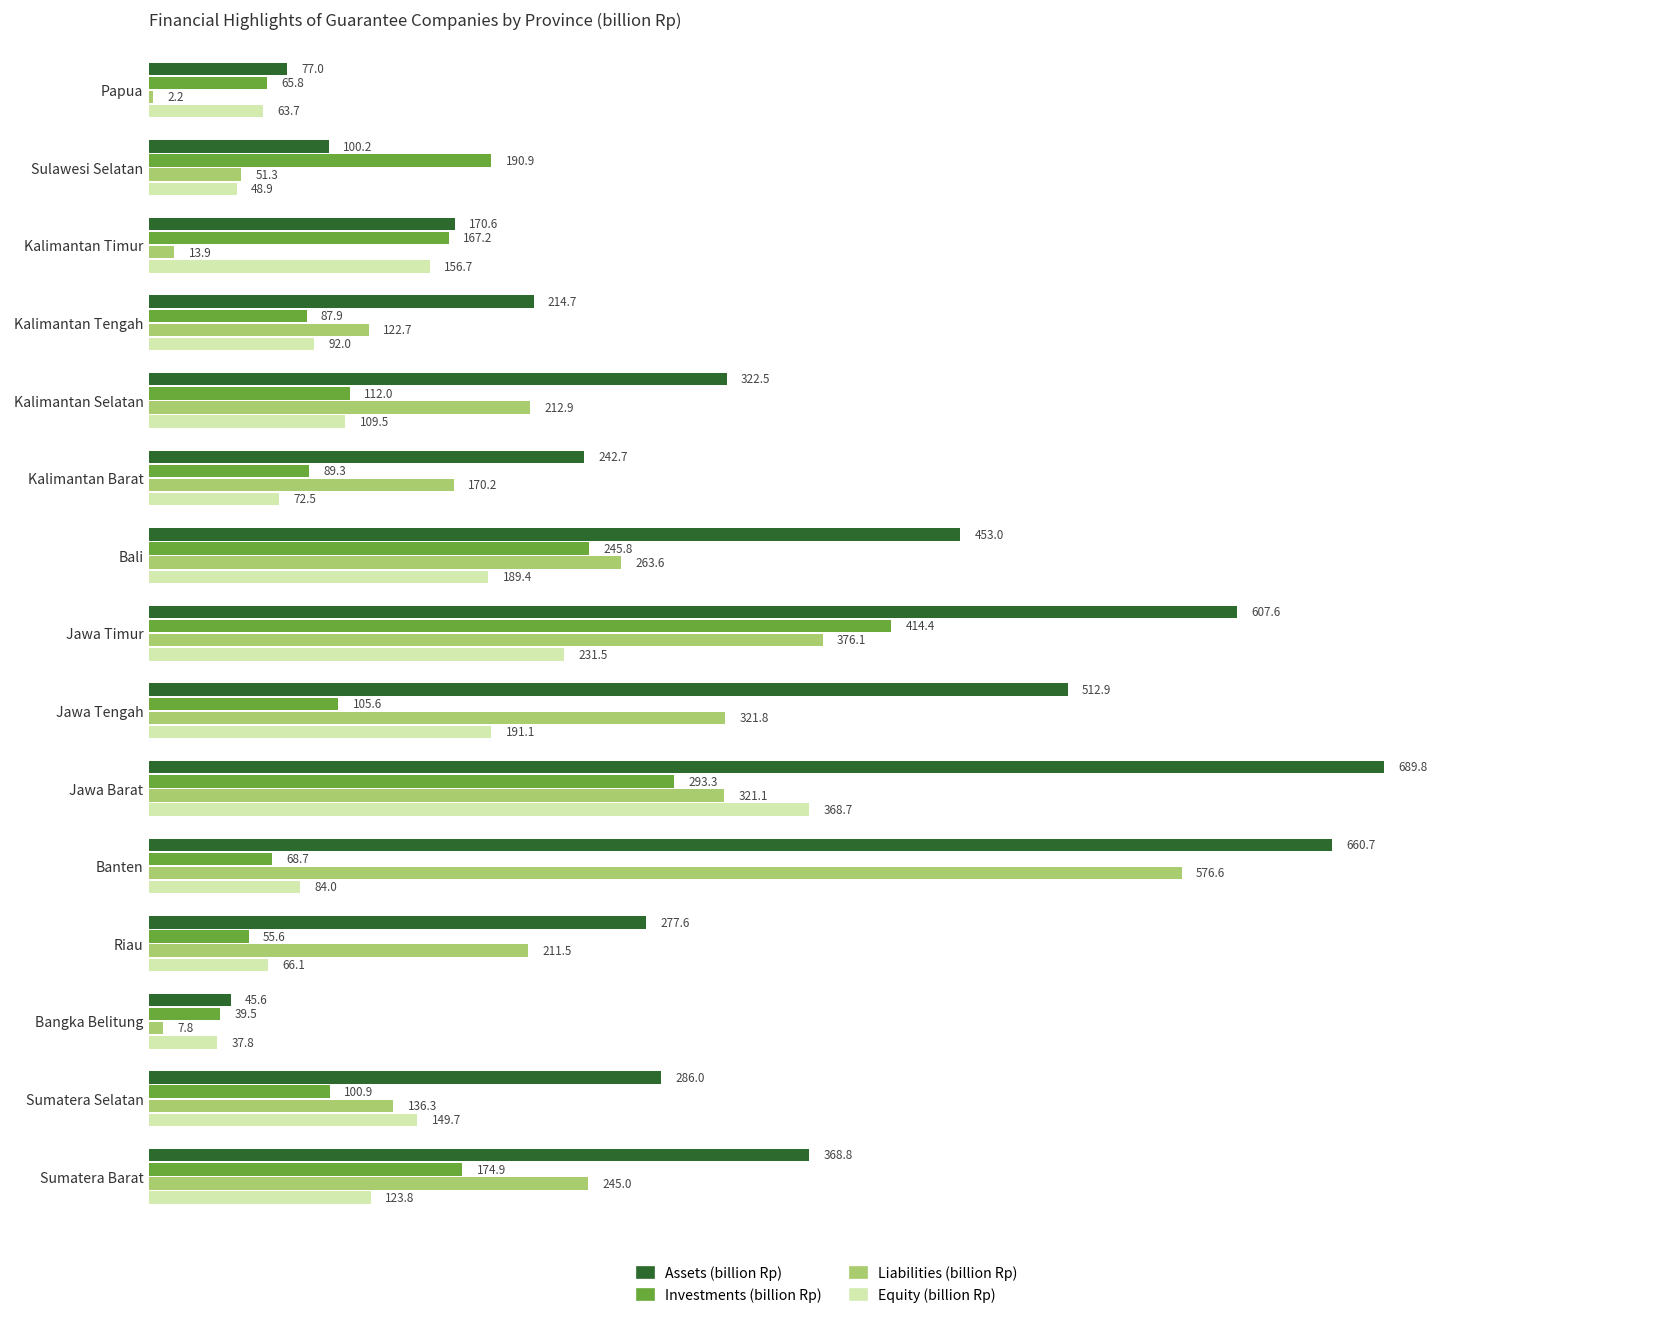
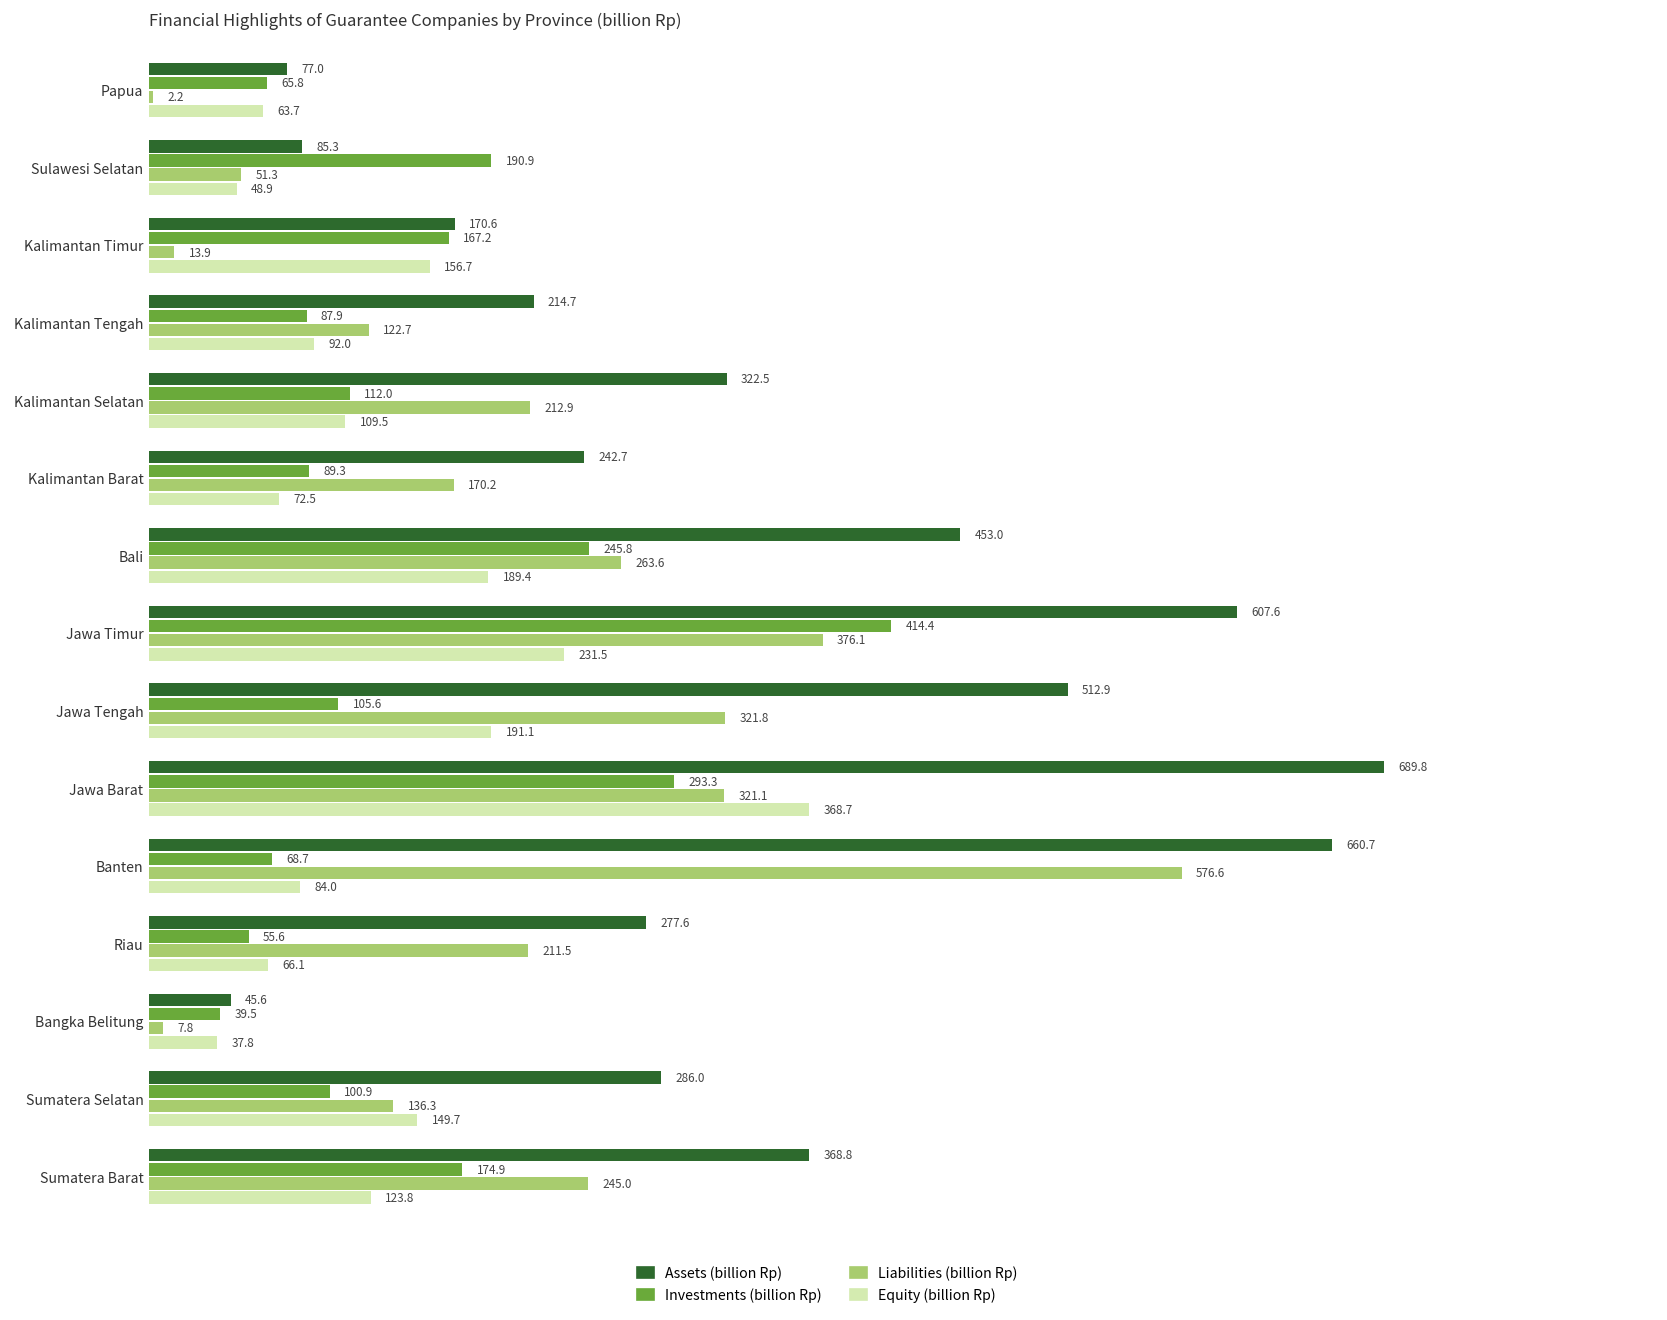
  {
    "Assets (billion Rp)": {
      "Papua": 77.0,
-     "Sulawesi Selatan": 100.2,
+     "Sulawesi Selatan": 85.3,
      "Kalimantan Timur": 170.6,
      "Kalimantan Tengah": 214.7,
      "Kalimantan Selatan": 322.5,
      "Kalimantan Barat": 242.7,
      "Bali": 453.0,
      "Jawa Timur": 607.6,
      "Jawa Tengah": 512.9,
      "Jawa Barat": 689.8,
      "Banten": 660.7,
      "Riau": 277.6,
      "Bangka Belitung": 45.6,
      "Sumatera Selatan": 286.0,
      "Sumatera Barat": 368.8
    },
    "Investments (billion Rp)": {
      "Papua": 65.8,
      "Sulawesi Selatan": 190.9,
      "Kalimantan Timur": 167.2,
      "Kalimantan Tengah": 87.9,
      "Kalimantan Selatan": 112.0,
      "Kalimantan Barat": 89.3,
      "Bali": 245.8,
      "Jawa Timur": 414.4,
      "Jawa Tengah": 105.6,
      "Jawa Barat": 293.3,
      "Banten": 68.7,
      "Riau": 55.6,
      "Bangka Belitung": 39.5,
      "Sumatera Selatan": 100.9,
      "Sumatera Barat": 174.9
    },
    "Liabilities (billion Rp)": {
      "Papua": 2.2,
      "Sulawesi Selatan": 51.3,
      "Kalimantan Timur": 13.9,
      "Kalimantan Tengah": 122.7,
      "Kalimantan Selatan": 212.9,
      "Kalimantan Barat": 170.2,
      "Bali": 263.6,
      "Jawa Timur": 376.1,
      "Jawa Tengah": 321.8,
      "Jawa Barat": 321.1,
      "Banten": 576.6,
      "Riau": 211.5,
      "Bangka Belitung": 7.8,
      "Sumatera Selatan": 136.3,
      "Sumatera Barat": 245.0
    },
    "Equity (billion Rp)": {
      "Papua": 63.7,
      "Sulawesi Selatan": 48.9,
      "Kalimantan Timur": 156.7,
      "Kalimantan Tengah": 92.0,
      "Kalimantan Selatan": 109.5,
      "Kalimantan Barat": 72.5,
      "Bali": 189.4,
      "Jawa Timur": 231.5,
      "Jawa Tengah": 191.1,
      "Jawa Barat": 368.7,
      "Banten": 84.0,
      "Riau": 66.1,
      "Bangka Belitung": 37.8,
      "Sumatera Selatan": 149.7,
      "Sumatera Barat": 123.8
    }
  }
